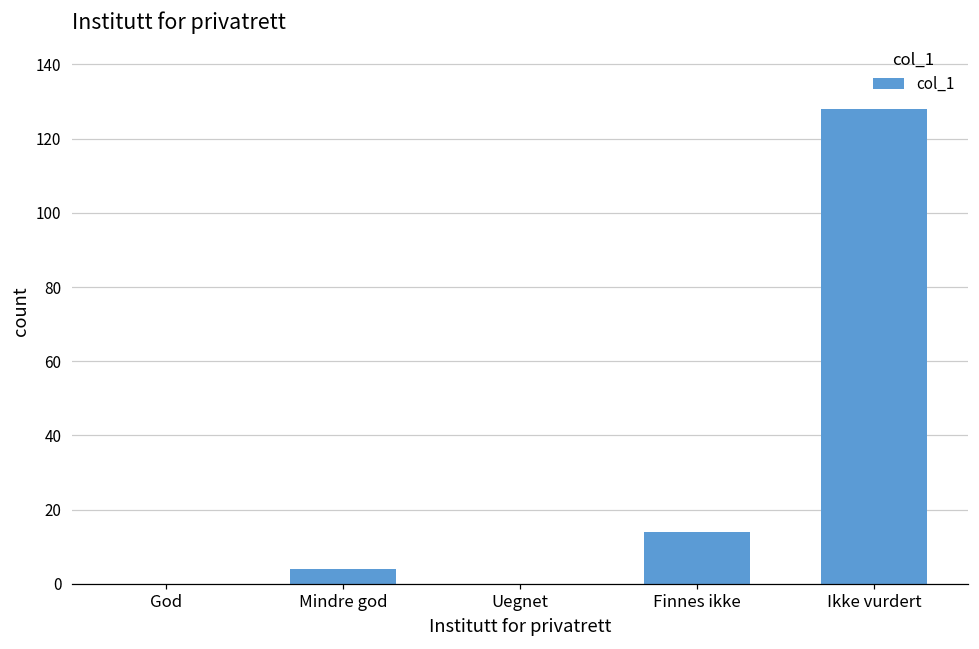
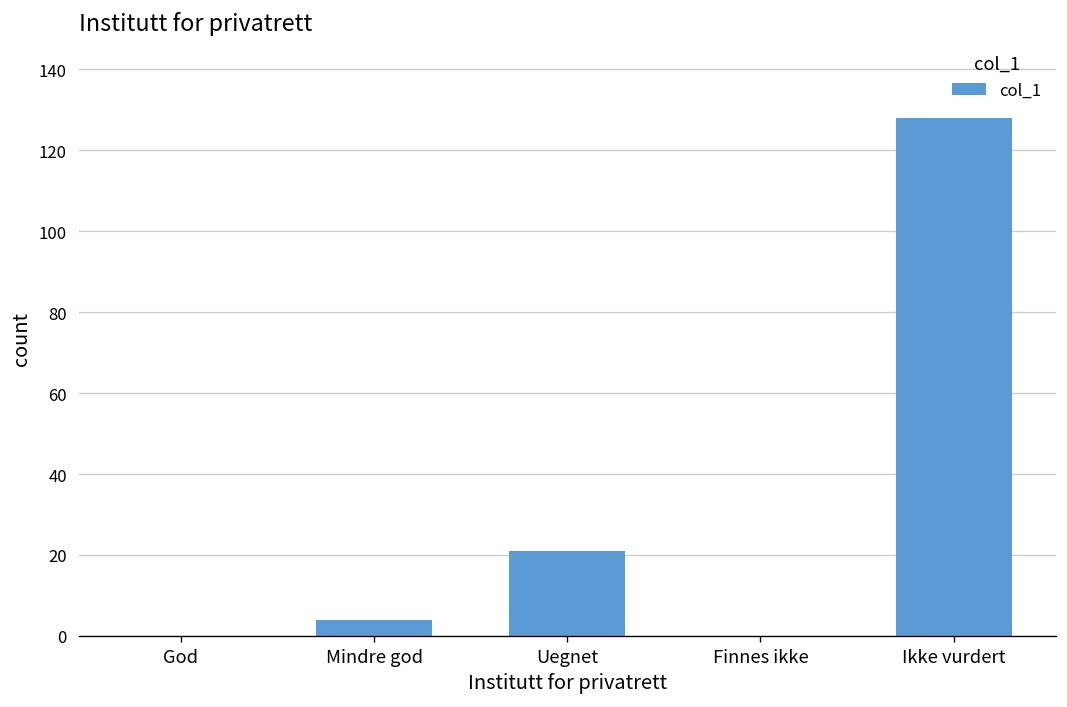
  {
    "God": 0,
    "Mindre god": 4,
-   "Uegnet": 0,
-   "Finnes ikke": 14,
+   "Uegnet": 21,
+   "Finnes ikke": 0,
    "Ikke vurdert": 128
  }
